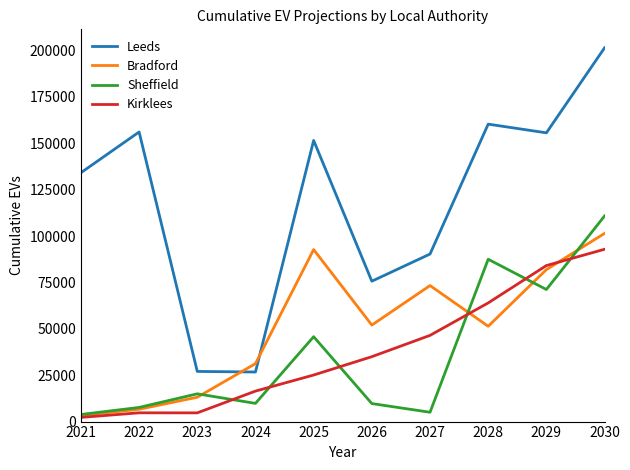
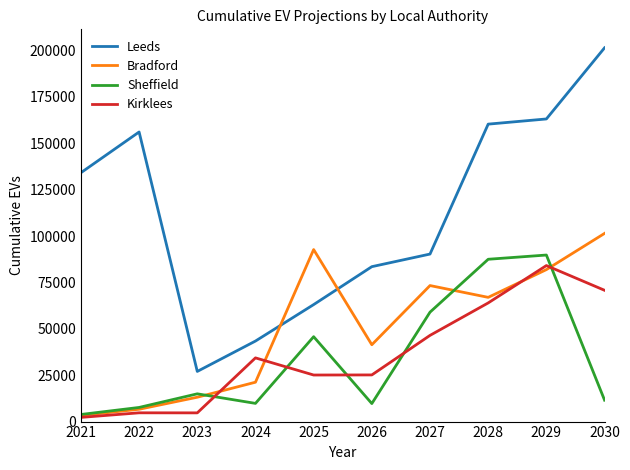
  {
    "Leeds": {
      "2021": 134000,
      "2022": 156000,
      "2023": 27000,
-     "2024": 27000,
-     "2025": 152000,
-     "2026": 76000,
+     "2024": 43000,
+     "2025": 63000,
+     "2026": 84000,
      "2027": 90000,
      "2028": 160000,
-     "2029": 156000,
+     "2029": 163000,
      "2030": 201000
    },
    "Bradford": {
      "2023": 13000,
-     "2024": 31000,
+     "2024": 21000,
      "2025": 93000,
-     "2026": 52000,
+     "2026": 41000,
      "2027": 73000,
-     "2028": 51000,
+     "2028": 67000,
      "2029": 82000,
      "2030": 101000
    },
    "Sheffield": {
      "2023": 15000,
      "2024": 10000,
      "2025": 46000,
      "2026": 10000,
-     "2027": 5000,
+     "2027": 59000,
      "2028": 87000,
-     "2029": 71000,
-     "2030": 111000
+     "2029": 90000,
+     "2030": 12000
    },
    "Kirklees": {
      "2022": 5000,
      "2023": 5000,
-     "2024": 16000,
+     "2024": 34000,
      "2025": 25000,
-     "2026": 35000,
+     "2026": 25000,
      "2027": 46000,
      "2028": 64000,
      "2029": 84000,
-     "2030": 93000
+     "2030": 71000
    }
  }
